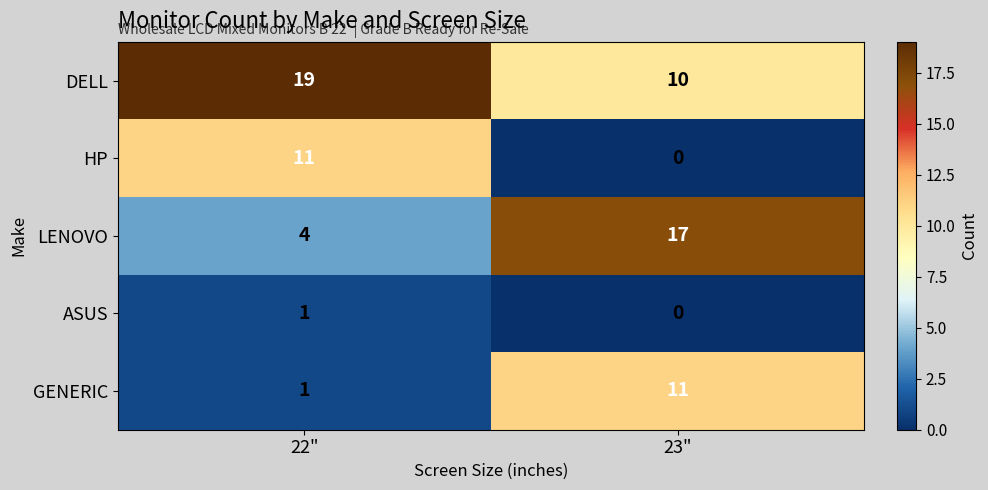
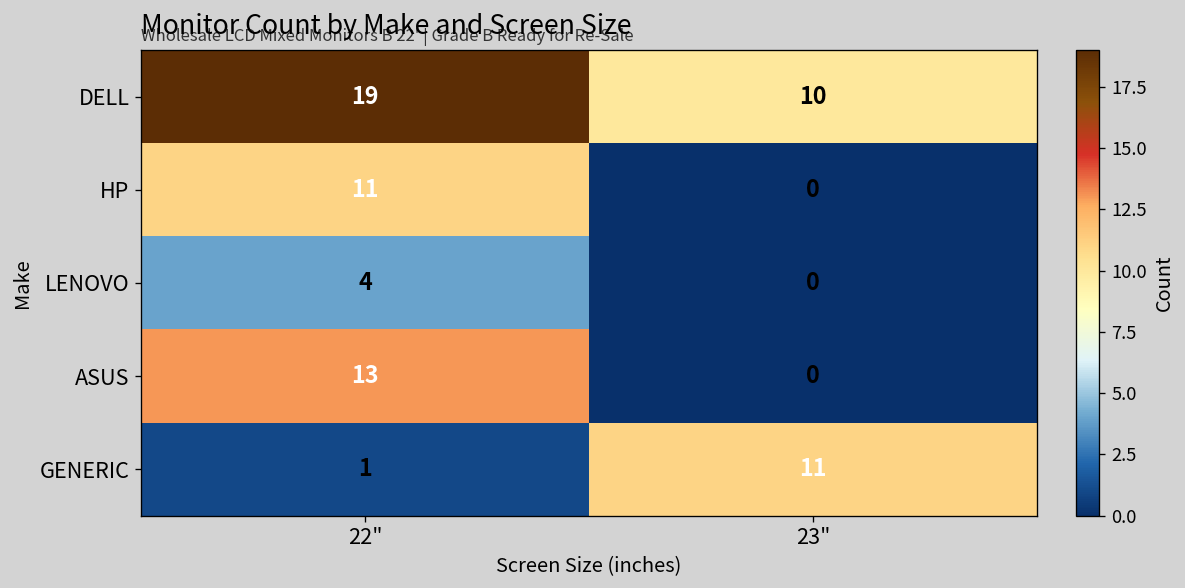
  {
    "DELL": {
      "22\"": 19,
      "23\"": 10
    },
    "HP": {
      "22\"": 11,
      "23\"": 0
    },
    "LENOVO": {
      "22\"": 4,
-     "23\"": 17
+     "23\"": 0
    },
    "ASUS": {
-     "22\"": 1,
+     "22\"": 13,
      "23\"": 0
    },
    "GENERIC": {
      "22\"": 1,
      "23\"": 11
    }
  }
